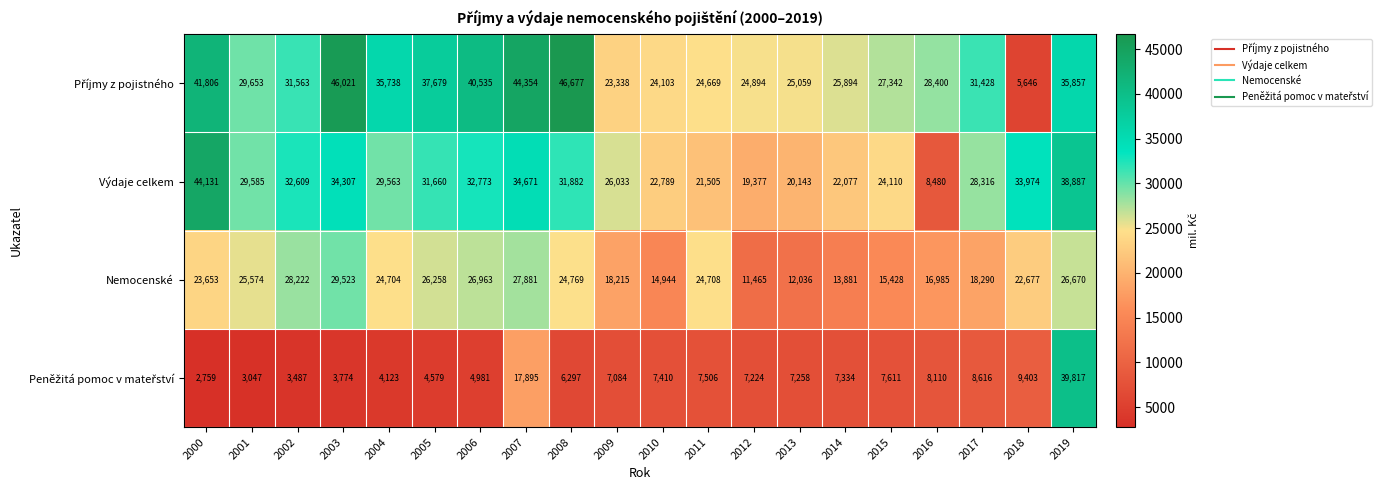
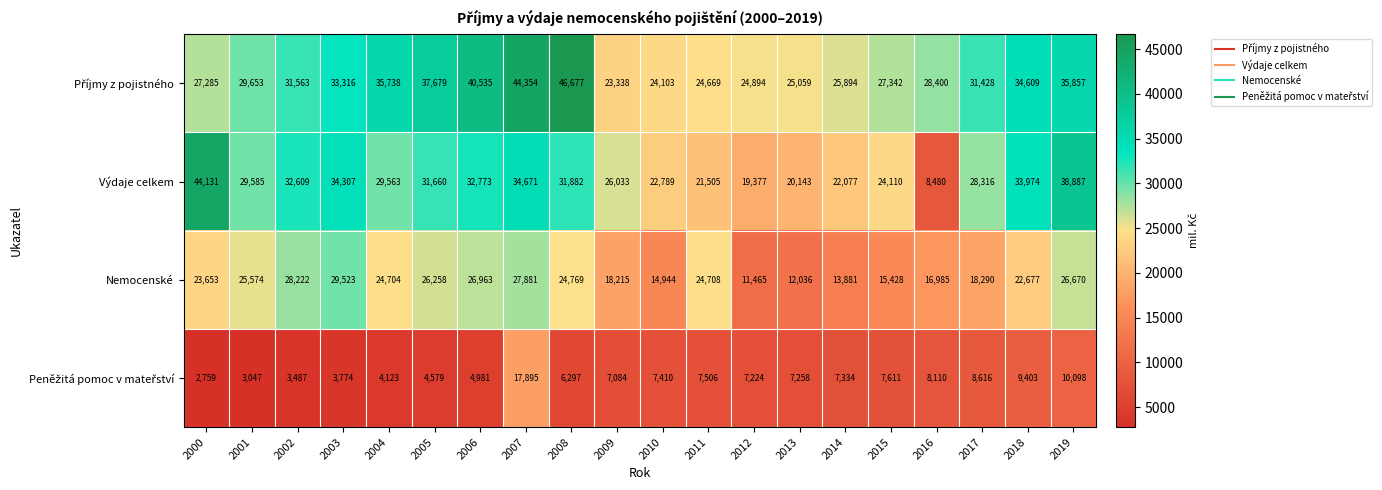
  {
    "Příjmy z pojistného": {
-     "2000": "41,806",
+     "2000": "27,285",
      "2001": "29,653",
      "2002": "31,563",
-     "2003": "46,021",
+     "2003": "33,316",
      "2004": "35,738",
      "2005": "37,679",
      "2006": "40,535",
      "2007": "44,354",
      "2008": "46,677",
      "2009": "23,338",
      "2010": "24,103",
      "2011": "24,669",
      "2012": "24,894",
      "2013": "25,059",
      "2014": "25,894",
      "2015": "27,342",
      "2016": "28,400",
      "2017": "31,428",
-     "2018": "5,646",
+     "2018": "34,609",
      "2019": "35,857"
    },
    "Výdaje celkem": {
      "2000": "44,131",
      "2001": "29,585",
      "2002": "32,609",
      "2003": "34,307",
      "2004": "29,563",
      "2005": "31,660",
      "2006": "32,773",
      "2007": "34,671",
      "2008": "31,882",
      "2009": "26,033",
      "2010": "22,789",
      "2011": "21,505",
      "2012": "19,377",
      "2013": "20,143",
      "2014": "22,077",
      "2015": "24,110",
      "2016": "8,480",
      "2017": "28,316",
      "2018": "33,974",
      "2019": "38,887"
    },
    "Nemocenské": {
      "2000": "23,653",
      "2001": "25,574",
      "2002": "28,222",
      "2003": "29,523",
      "2004": "24,704",
      "2005": "26,258",
      "2006": "26,963",
      "2007": "27,881",
      "2008": "24,769",
      "2009": "18,215",
      "2010": "14,944",
      "2011": "24,708",
      "2012": "11,465",
      "2013": "12,036",
      "2014": "13,881",
      "2015": "15,428",
      "2016": "16,985",
      "2017": "18,290",
      "2018": "22,677",
      "2019": "26,670"
    },
    "Peněžitá pomoc v mateřství": {
      "2000": "2,759",
      "2001": "3,047",
      "2002": "3,487",
      "2003": "3,774",
      "2004": "4,123",
      "2005": "4,579",
      "2006": "4,981",
      "2007": "17,895",
      "2008": "6,297",
      "2009": "7,084",
      "2010": "7,410",
      "2011": "7,506",
      "2012": "7,224",
      "2013": "7,258",
      "2014": "7,334",
      "2015": "7,611",
      "2016": "8,110",
      "2017": "8,616",
      "2018": "9,403",
-     "2019": "39,817"
+     "2019": "10,098"
    }
  }
